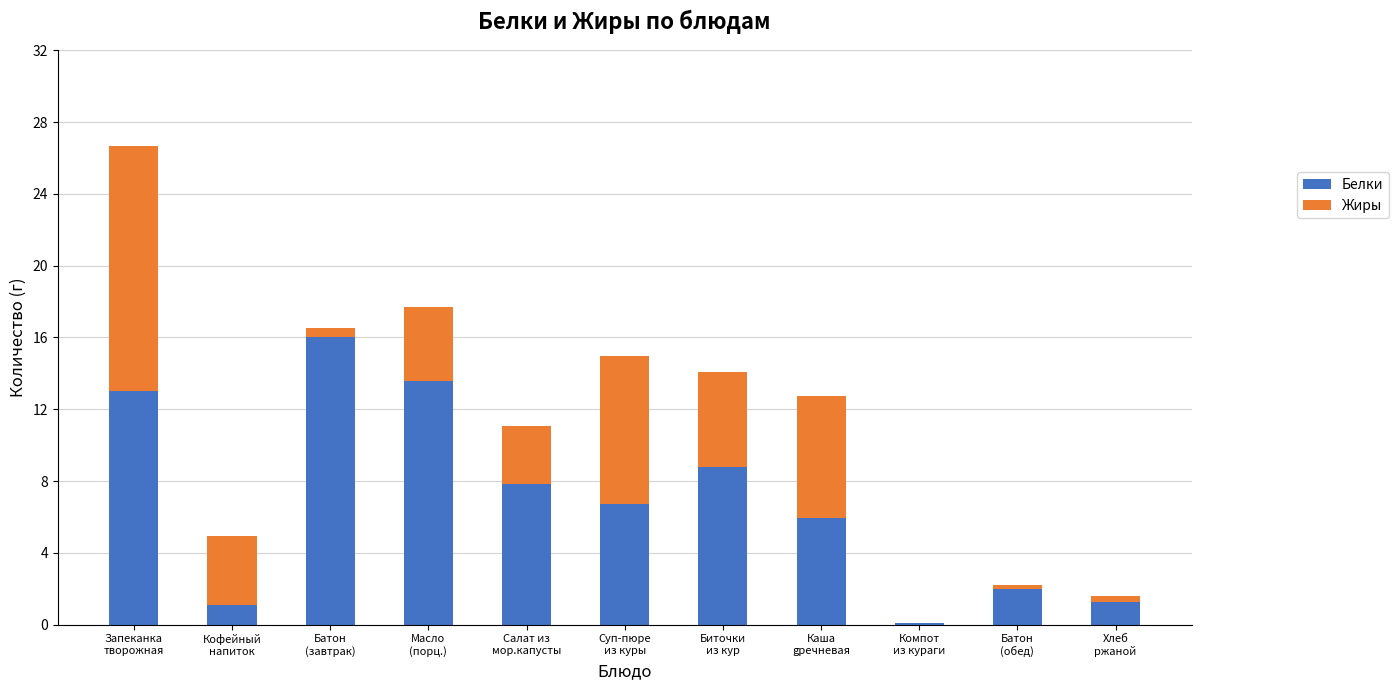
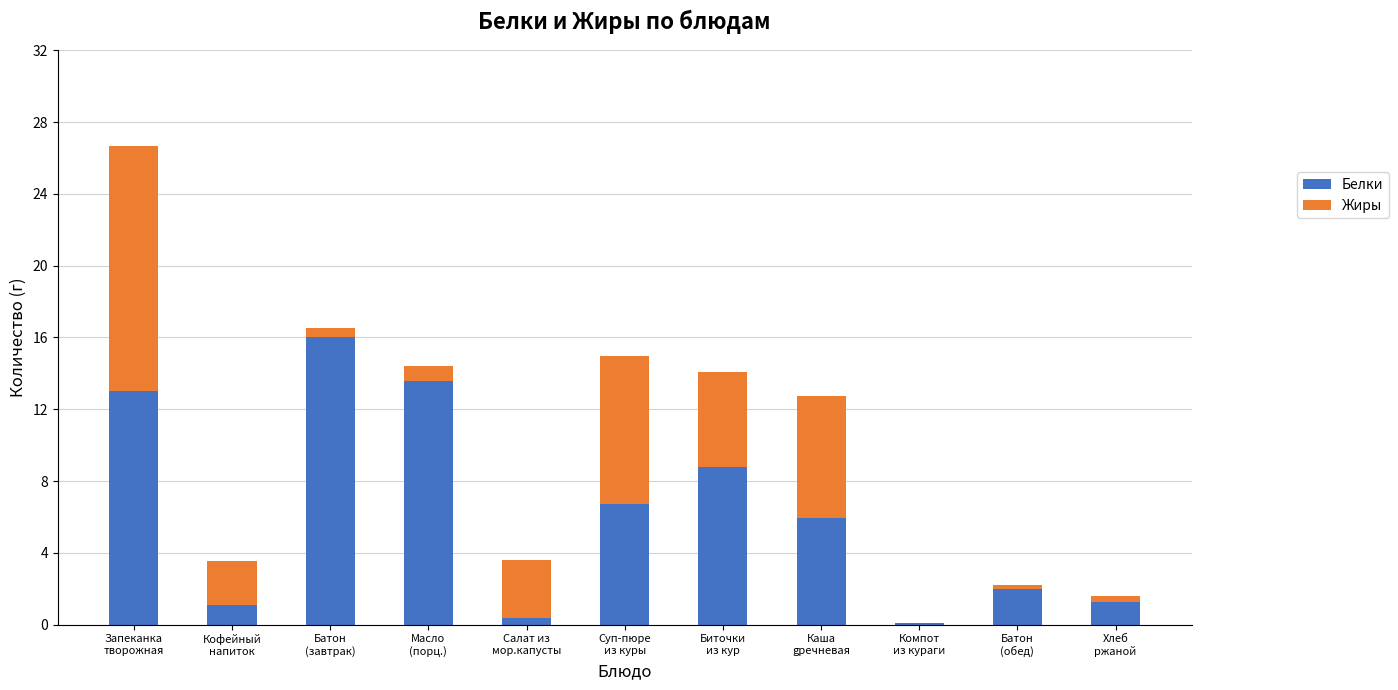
  {
    "Белки": {
      "Запеканка творожная": 13.0,
      "Кофейный напиток": 1.1,
      "Батон (завтрак)": 16.0,
      "Масло (порц.)": 13.6,
-     "Салат из мор.капусты": 7.8,
+     "Салат из мор.капусты": 0.4,
      "Суп-пюре из куры": 6.7,
      "Биточки из кур": 8.8,
      "Каша gречневая": 6.0,
      "Батон (обед)": 2.0,
      "Хлеб ржаной": 1.3
    },
    "Жиры": {
      "Запеканка творожная": 13.7,
-     "Кофейный напиток": 3.8,
+     "Кофейный напиток": 2.4,
      "Батон (завтрак)": 0.5,
-     "Масло (порц.)": 4.1,
+     "Масло (порц.)": 0.9,
      "Салат из мор.капусты": 3.2,
      "Суп-пюре из куры": 8.3,
      "Биточки из кур": 5.3,
      "Каша gречневая": 6.8,
      "Компот из кураги": 0.0,
      "Батон (обед)": 0.2,
      "Хлеб ржаной": 0.3
    }
  }
